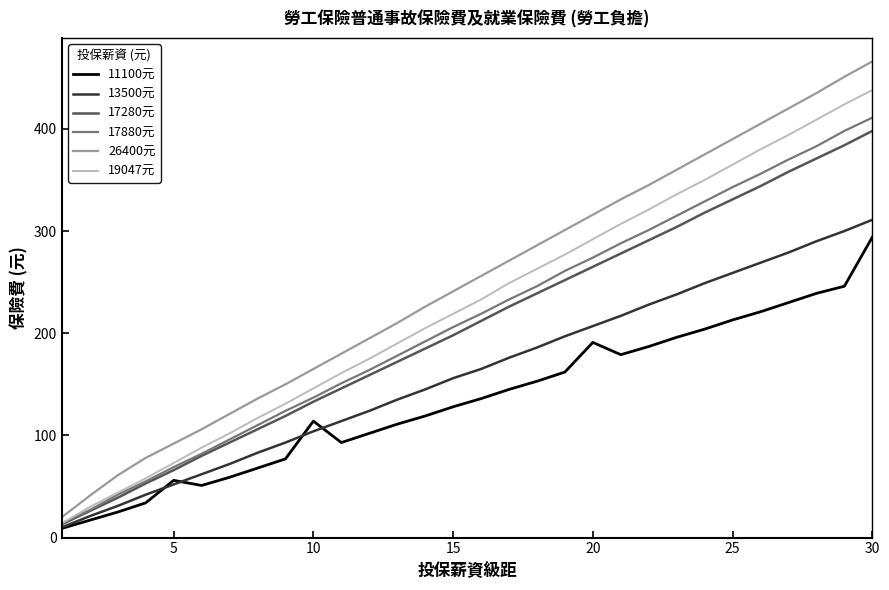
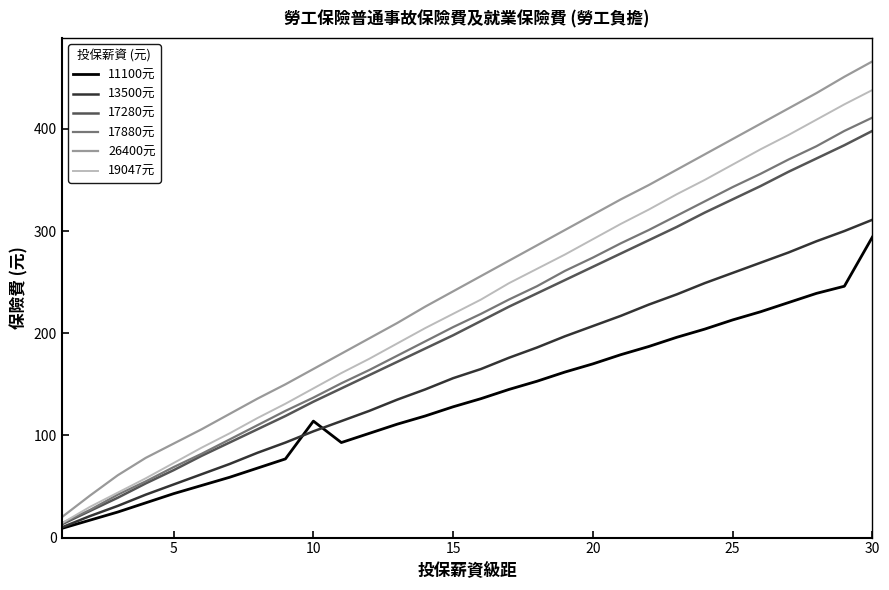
  {
    "11100元": {
-     "5": 56,
+     "5": 43,
      "10": 114,
      "15": 128,
-     "20": 191,
+     "20": 170,
      "25": 213,
      "30": 294
    }
  }
